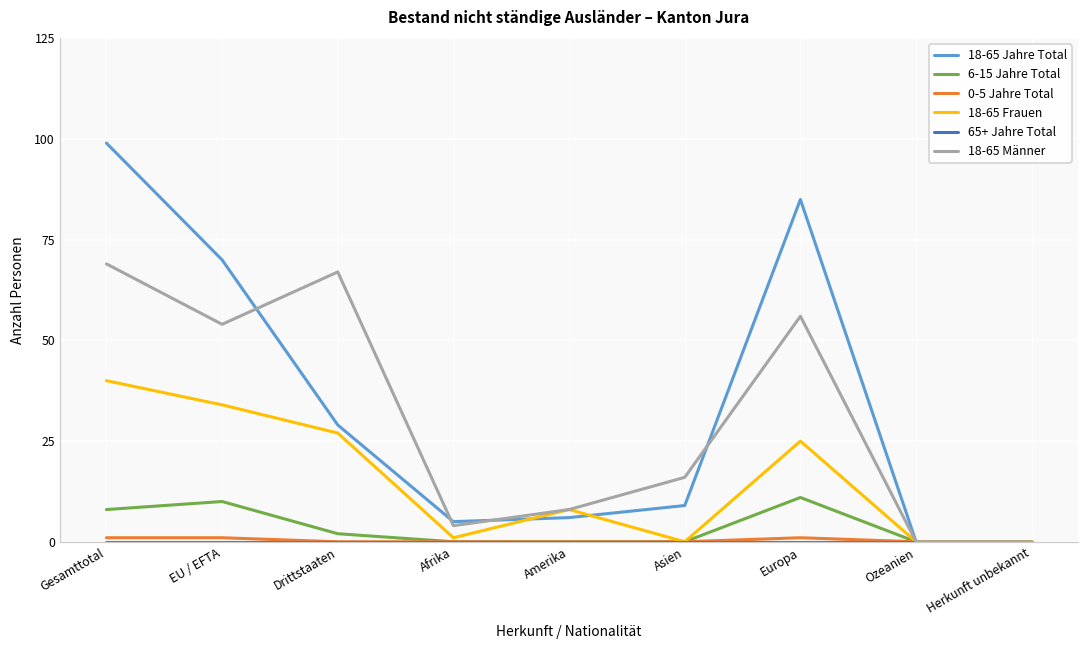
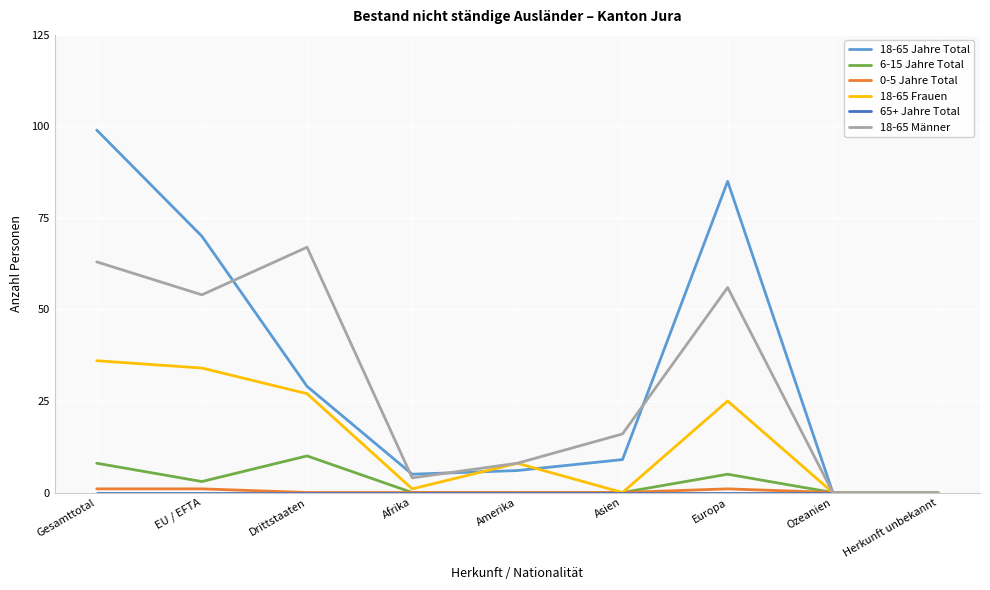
  {
    "6-15 Jahre Total": {
      "Gesamttotal": 8,
-     "EU / EFTA": 10,
-     "Drittstaaten": 2,
-     "Europa": 11
+     "EU / EFTA": 3,
+     "Drittstaaten": 10,
+     "Europa": 5
    },
    "0-5 Jahre Total": {
      "Gesamttotal": 1,
      "EU / EFTA": 1,
      "Europa": 1
    },
    "18-65 Frauen": {
-     "Gesamttotal": 40,
+     "Gesamttotal": 36,
      "EU / EFTA": 34,
      "Drittstaaten": 27,
      "Afrika": 1,
      "Europa": 25
    },
    "18-65 Männer": {
-     "Gesamttotal": 69,
+     "Gesamttotal": 63,
      "EU / EFTA": 54,
      "Drittstaaten": 67,
      "Afrika": 4,
      "Asien": 16,
      "Europa": 56
    }
  }
